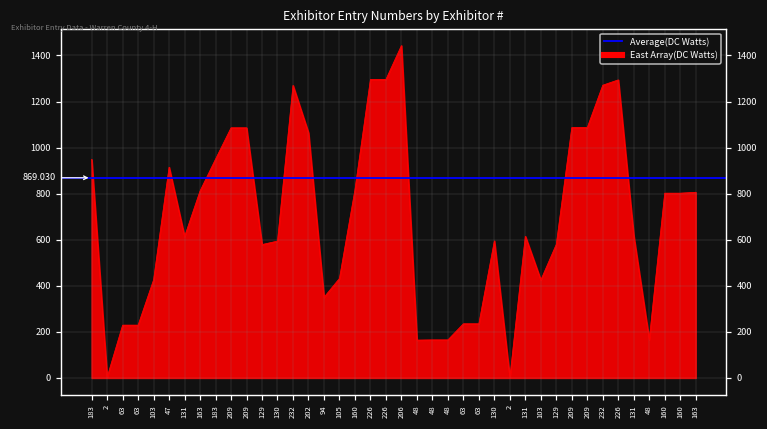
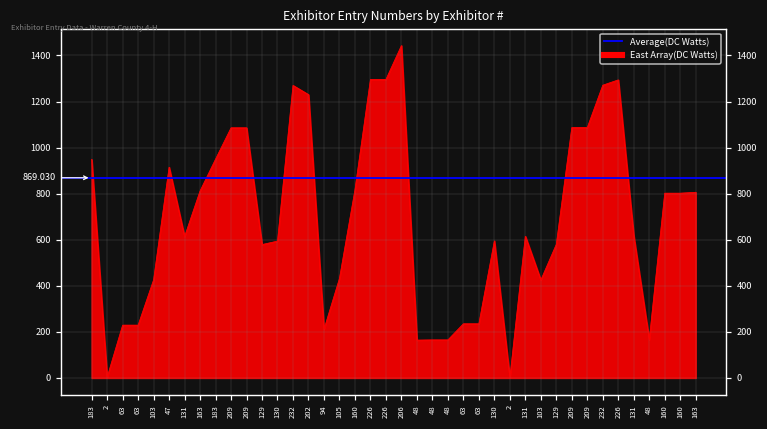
  {
    "47": 920,
-   "202": 1060,
-   "94": 350,
+   "202": 1230,
+   "94": 210,
    "105": 430,
    "206": 1440
  }
